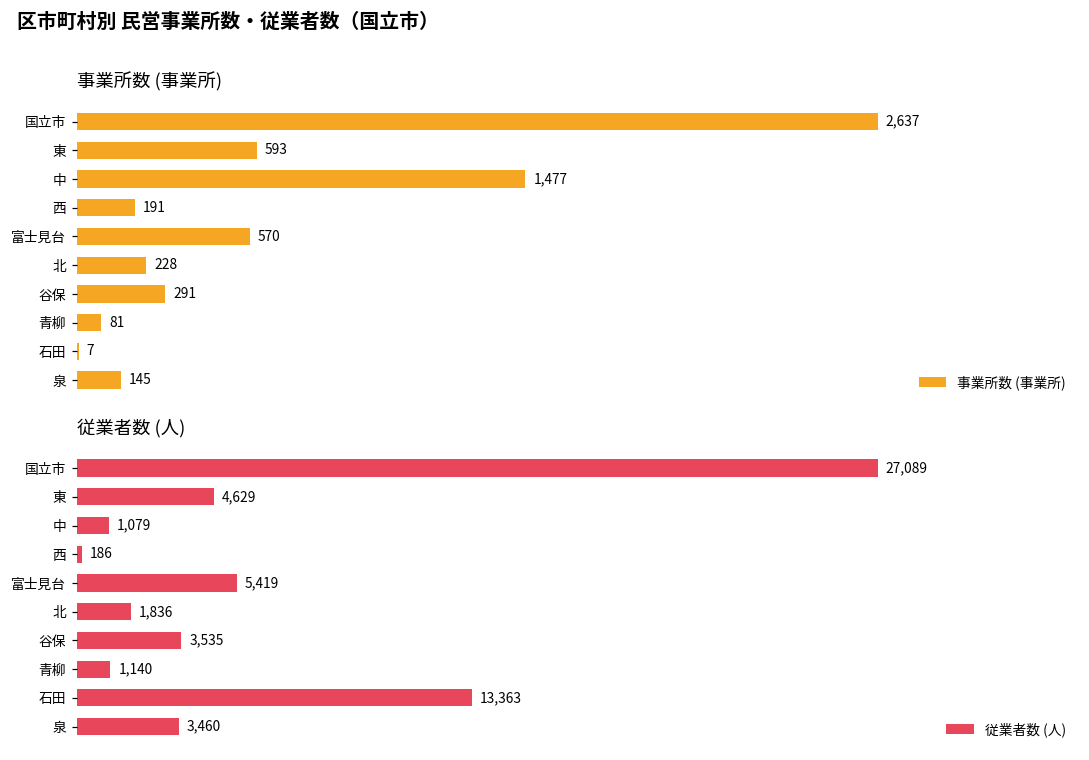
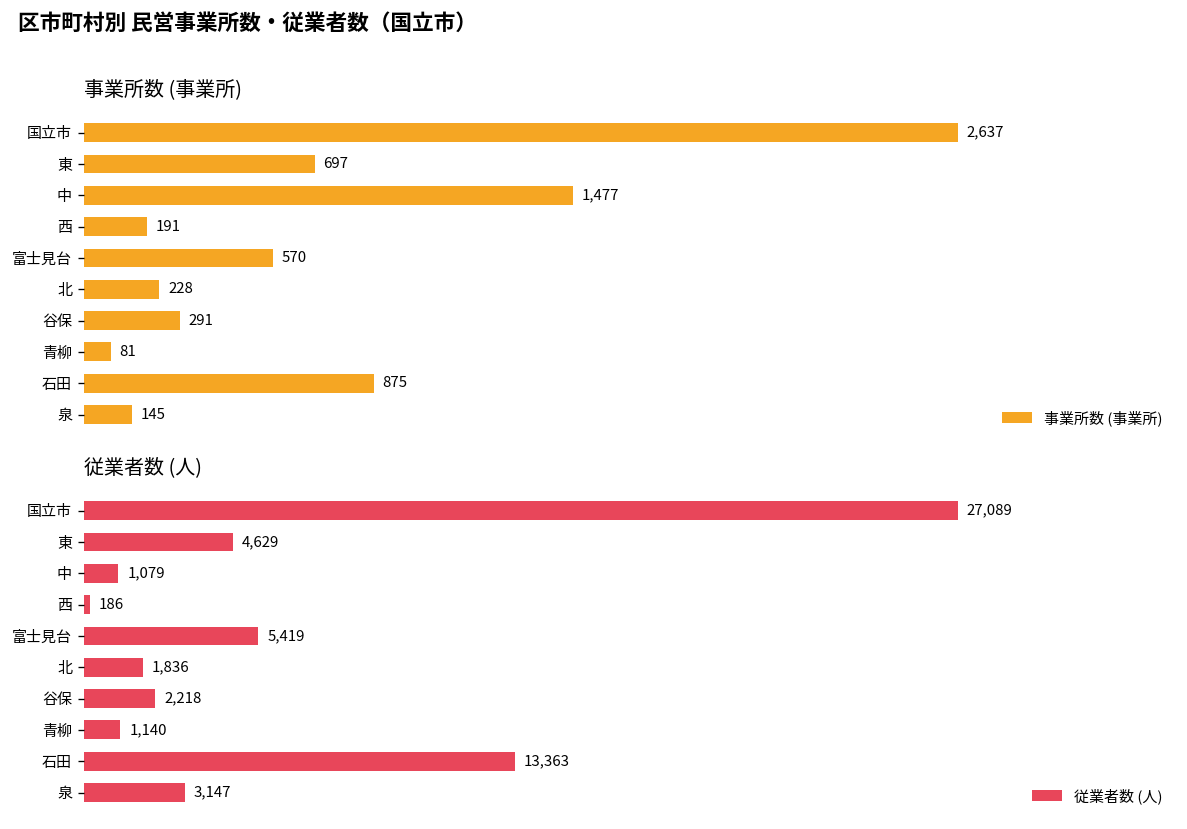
  {
    "事業所数 (事業所)": {
      "国立市": "2,637",
-     "東": "593",
+     "東": "697",
      "中": "1,477",
      "西": "191",
      "富士見台": "570",
      "北": "228",
      "谷保": "291",
      "青柳": "81",
-     "石田": "7",
+     "石田": "875",
      "泉": "145"
    },
    "従業者数 (人)": {
      "国立市": "27,089",
      "東": "4,629",
      "中": "1,079",
      "西": "186",
      "富士見台": "5,419",
      "北": "1,836",
-     "谷保": "3,535",
+     "谷保": "2,218",
      "青柳": "1,140",
      "石田": "13,363",
-     "泉": "3,460"
+     "泉": "3,147"
    }
  }
